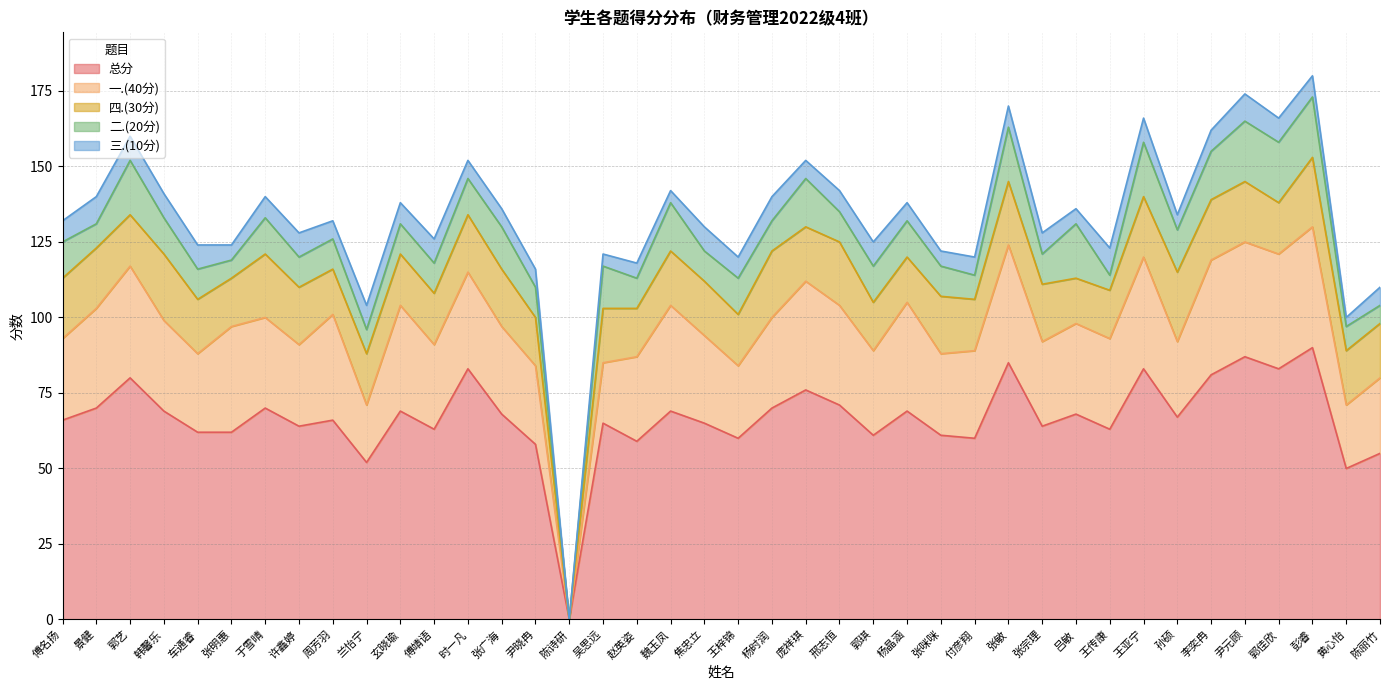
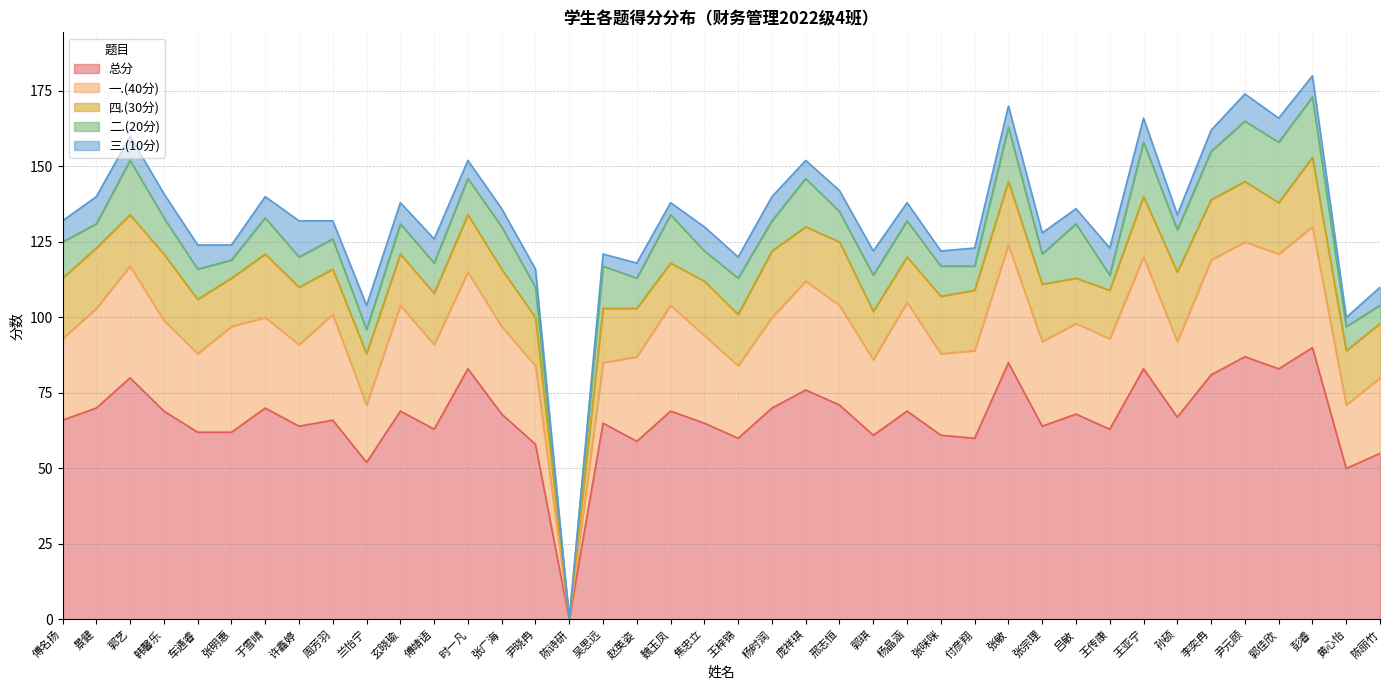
  {
    "总分": {
      "傅名扬": 66,
      "景健": 70,
      "郭艺": 80,
      "韩馨乐": 69,
      "车通睿": 62,
      "张明惠": 62,
      "于雪晴": 70,
      "许鑫婷": 64,
      "周芳羽": 66,
      "兰怡宁": 52,
      "玄晓瑜": 69,
      "傅靖语": 63,
      "时一凡": 83,
      "张广海": 68,
      "尹晓冉": 58,
      "吴思远": 65,
      "赵英姿": 59,
      "魏玉凤": 69,
      "焦忠立": 65,
      "王梓锦": 60,
      "杨时润": 70,
      "庞祥琪": 76,
      "邢志恒": 71,
      "郭琪": 61,
      "杨晶涵": 69,
      "张咪咪": 61,
      "付彦翔": 60,
      "张敏": 85,
      "张宗理": 64,
      "吕敏": 68,
      "王传康": 63,
      "王亚宁": 83,
      "孙硕": 67,
      "李奕冉": 81,
      "尹元顾": 87,
      "郭佳欣": 83,
      "彭睿": 90,
      "黄心怡": 50,
      "陈丽竹": 55
    },
    "一.(40分)": {
      "傅名扬": 27,
      "景健": 33,
      "郭艺": 37,
      "韩馨乐": 30,
      "车通睿": 26,
      "张明惠": 35,
      "于雪晴": 30,
      "许鑫婷": 27,
      "周芳羽": 35,
      "兰怡宁": 19,
      "玄晓瑜": 35,
      "傅靖语": 28,
      "时一凡": 32,
      "张广海": 29,
      "尹晓冉": 26,
      "吴思远": 20,
      "赵英姿": 28,
      "魏玉凤": 35,
      "焦忠立": 29,
      "王梓锦": 24,
      "杨时润": 30,
      "庞祥琪": 36,
      "邢志恒": 33,
-     "郭琪": 28,
+     "郭琪": 25,
      "杨晶涵": 36,
      "张咪咪": 27,
      "付彦翔": 29,
      "张敏": 39,
      "张宗理": 28,
      "吕敏": 30,
      "王传康": 30,
      "王亚宁": 37,
      "孙硕": 25,
      "李奕冉": 38,
      "尹元顾": 38,
      "郭佳欣": 38,
      "彭睿": 40,
      "黄心怡": 21,
      "陈丽竹": 25
    },
    "四.(30分)": {
      "傅名扬": 20,
      "景健": 20,
      "郭艺": 17,
      "韩馨乐": 22,
      "车通睿": 18,
      "张明惠": 16,
      "于雪晴": 21,
      "许鑫婷": 19,
      "周芳羽": 15,
      "兰怡宁": 17,
      "玄晓瑜": 17,
      "傅靖语": 17,
      "时一凡": 19,
      "张广海": 19,
      "尹晓冉": 16,
      "吴思远": 18,
      "赵英姿": 16,
-     "魏玉凤": 18,
+     "魏玉凤": 14,
      "焦忠立": 18,
      "王梓锦": 17,
      "杨时润": 22,
      "庞祥琪": 18,
      "邢志恒": 21,
      "郭琪": 16,
      "杨晶涵": 15,
      "张咪咪": 19,
-     "付彦翔": 17,
+     "付彦翔": 20,
      "张敏": 21,
      "张宗理": 19,
      "吕敏": 15,
      "王传康": 16,
      "王亚宁": 20,
      "孙硕": 23,
      "李奕冉": 20,
      "尹元顾": 20,
      "郭佳欣": 17,
      "彭睿": 23,
      "黄心怡": 18,
      "陈丽竹": 18
    },
    "二.(20分)": {
      "傅名扬": 12,
      "景健": 8,
      "郭艺": 18,
      "韩馨乐": 12,
      "车通睿": 10,
      "张明惠": 6,
      "于雪晴": 12,
      "许鑫婷": 10,
      "周芳羽": 10,
      "兰怡宁": 8,
      "玄晓瑜": 10,
      "傅靖语": 10,
      "时一凡": 12,
      "张广海": 14,
      "尹晓冉": 10,
      "吴思远": 14,
      "赵英姿": 10,
      "魏玉凤": 16,
      "焦忠立": 10,
      "王梓锦": 12,
      "杨时润": 10,
      "庞祥琪": 16,
      "邢志恒": 10,
      "郭琪": 12,
      "杨晶涵": 12,
      "张咪咪": 10,
      "付彦翔": 8,
      "张敏": 18,
      "张宗理": 10,
      "吕敏": 18,
      "王传康": 5,
      "王亚宁": 18,
      "孙硕": 14,
      "李奕冉": 16,
      "尹元顾": 20,
      "郭佳欣": 20,
      "彭睿": 20,
      "黄心怡": 8,
      "陈丽竹": 6
    },
    "三.(10分)": {
      "傅名扬": 7,
      "景健": 9,
      "韩馨乐": 8,
      "车通睿": 8,
      "张明惠": 5,
      "于雪晴": 7,
-     "许鑫婷": 8,
+     "许鑫婷": 12,
      "周芳羽": 6,
      "兰怡宁": 8,
      "玄晓瑜": 7,
      "傅靖语": 8,
      "时一凡": 6,
      "张广海": 6,
      "尹晓冉": 6,
      "吴思远": 4,
      "赵英姿": 5,
      "魏玉凤": 4,
      "焦忠立": 8,
      "王梓锦": 7,
      "杨时润": 8,
      "庞祥琪": 6,
      "邢志恒": 7,
      "郭琪": 8,
      "杨晶涵": 6,
      "张咪咪": 5,
      "付彦翔": 6,
      "张敏": 7,
      "张宗理": 7,
      "吕敏": 5,
      "王传康": 9,
      "王亚宁": 8,
      "孙硕": 5,
      "李奕冉": 7,
      "尹元顾": 9,
      "郭佳欣": 8,
      "彭睿": 7,
      "黄心怡": 3,
      "陈丽竹": 6
    }
  }
